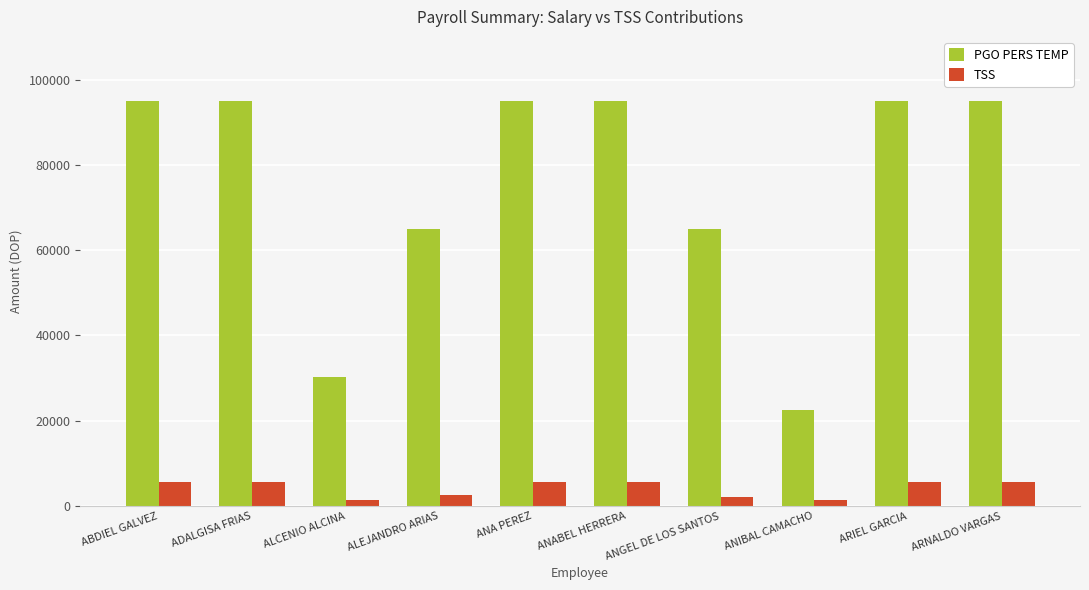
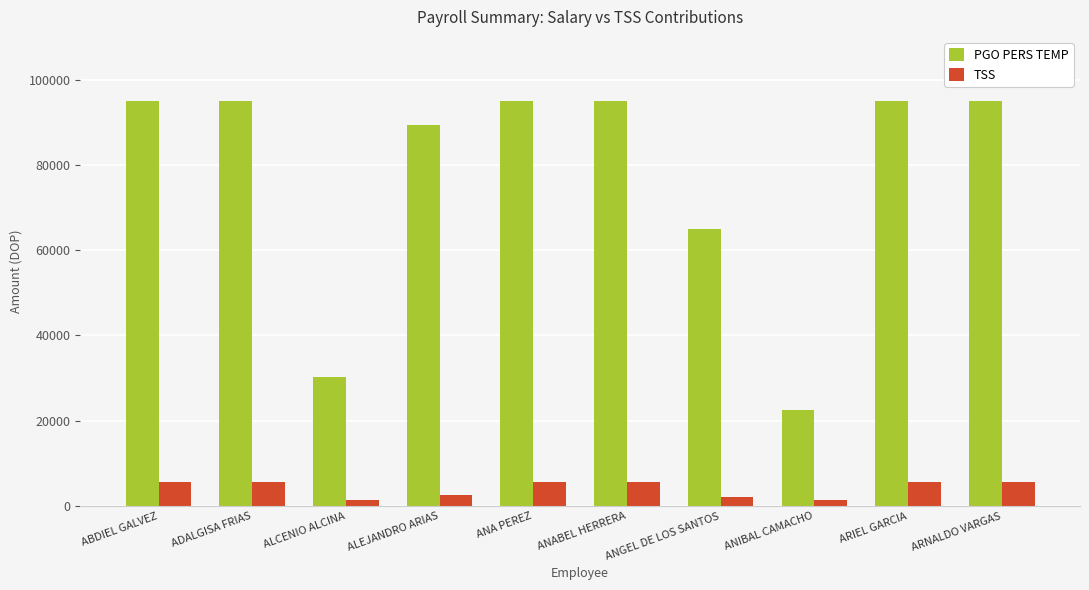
  {
    "PGO PERS TEMP": {
      "ABDIEL GALVEZ": 95000,
      "ADALGISA FRIAS": 95000,
      "ALCENIO ALCINA": 30000,
-     "ALEJANDRO ARIAS": 65000,
+     "ALEJANDRO ARIAS": 89000,
      "ANA PEREZ": 95000,
      "ANABEL HERRERA": 95000,
      "ANGEL DE LOS SANTOS": 65000,
      "ANIBAL CAMACHO": 22000,
      "ARIEL GARCIA": 95000,
      "ARNALDO VARGAS": 95000
    },
    "TSS": {
      "ABDIEL GALVEZ": 6000,
      "ADALGISA FRIAS": 6000,
      "ALCENIO ALCINA": 2000,
      "ALEJANDRO ARIAS": 3000,
      "ANA PEREZ": 6000,
      "ANABEL HERRERA": 6000,
      "ANGEL DE LOS SANTOS": 2000,
      "ANIBAL CAMACHO": 2000,
      "ARIEL GARCIA": 6000,
      "ARNALDO VARGAS": 6000
    }
  }
